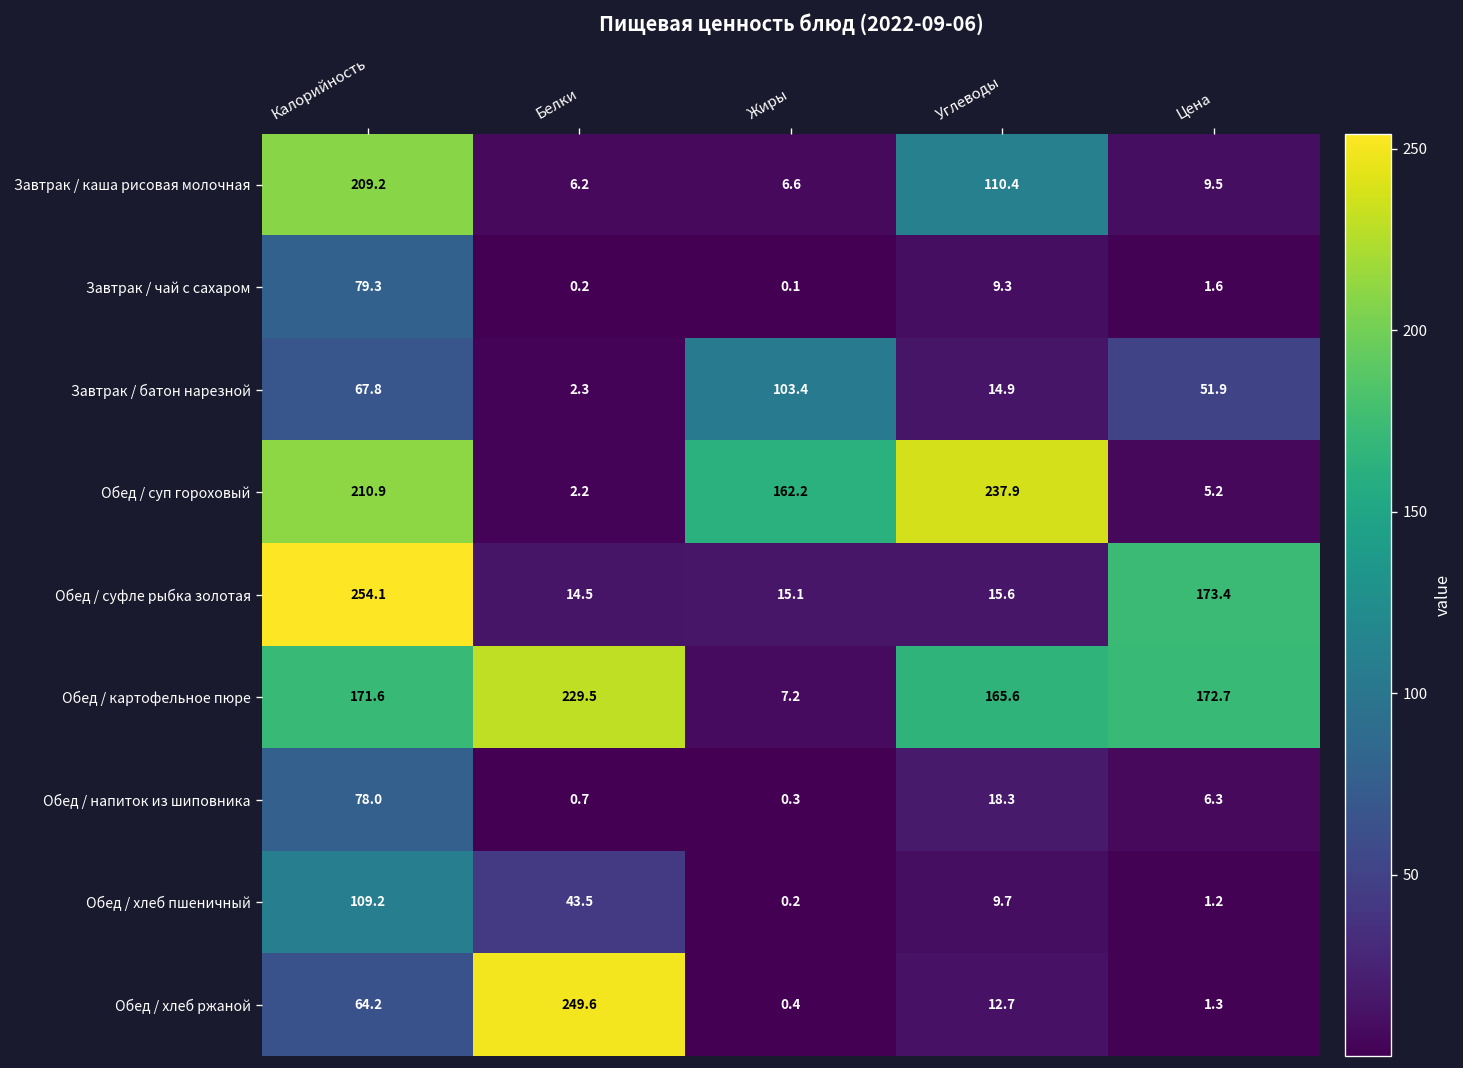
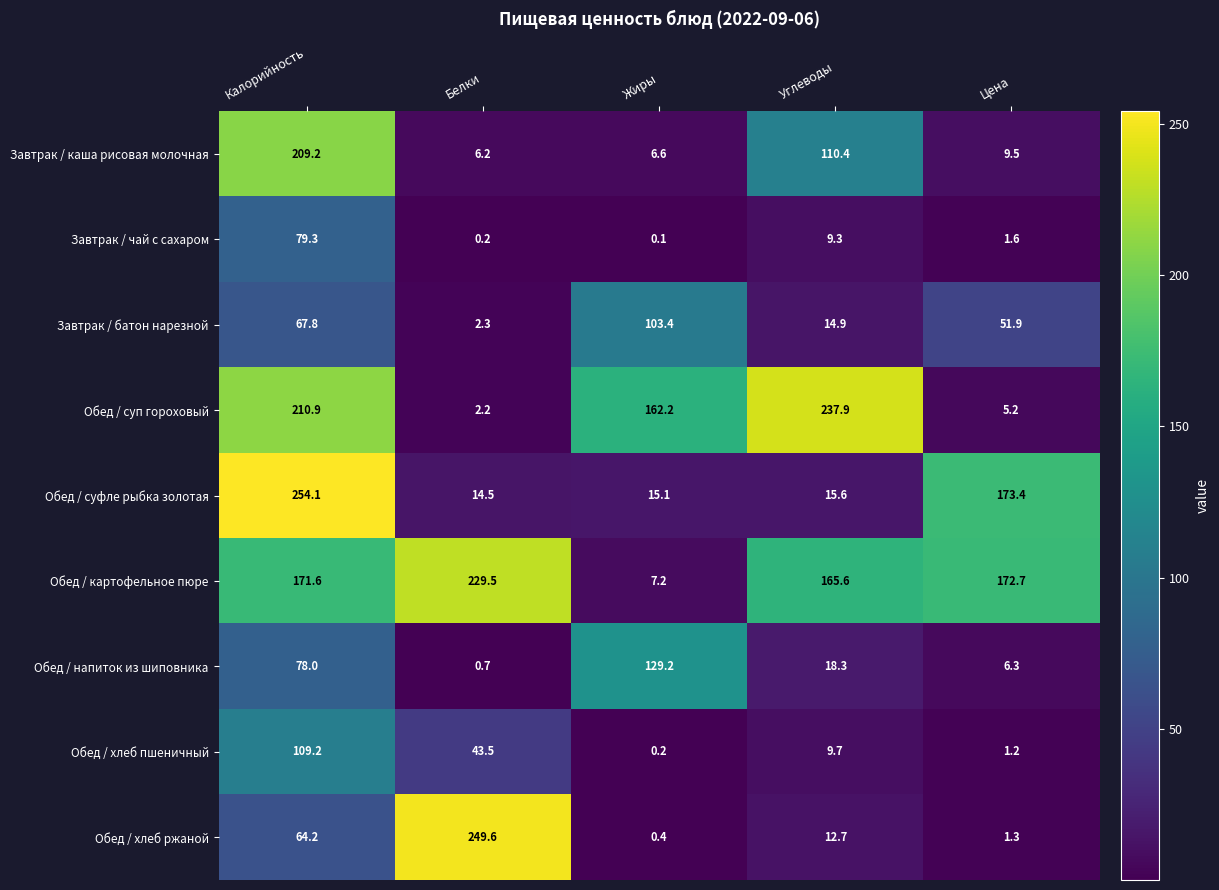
  {
    "Завтрак / каша рисовая молочная": {
      "Калорийность": 209.2,
      "Белки": 6.2,
      "Жиры": 6.6,
      "Углеводы": 110.4,
      "Цена": 9.5
    },
    "Завтрак / чай с сахаром": {
      "Калорийность": 79.3,
      "Белки": 0.2,
      "Жиры": 0.1,
      "Углеводы": 9.3,
      "Цена": 1.6
    },
    "Завтрак / батон нарезной": {
      "Калорийность": 67.8,
      "Белки": 2.3,
      "Жиры": 103.4,
      "Углеводы": 14.9,
      "Цена": 51.9
    },
    "Обед / суп гороховый": {
      "Калорийность": 210.9,
      "Белки": 2.2,
      "Жиры": 162.2,
      "Углеводы": 237.9,
      "Цена": 5.2
    },
    "Обед / суфле рыбка золотая": {
      "Калорийность": 254.1,
      "Белки": 14.5,
      "Жиры": 15.1,
      "Углеводы": 15.6,
      "Цена": 173.4
    },
    "Обед / картофельное пюре": {
      "Калорийность": 171.6,
      "Белки": 229.5,
      "Жиры": 7.2,
      "Углеводы": 165.6,
      "Цена": 172.7
    },
    "Обед / напиток из шиповника": {
      "Калорийность": 78.0,
      "Белки": 0.7,
-     "Жиры": 0.3,
+     "Жиры": 129.2,
      "Углеводы": 18.3,
      "Цена": 6.3
    },
    "Обед / хлеб пшеничный": {
      "Калорийность": 109.2,
      "Белки": 43.5,
      "Жиры": 0.2,
      "Углеводы": 9.7,
      "Цена": 1.2
    },
    "Обед / хлеб ржаной": {
      "Калорийность": 64.2,
      "Белки": 249.6,
      "Жиры": 0.4,
      "Углеводы": 12.7,
      "Цена": 1.3
    }
  }
